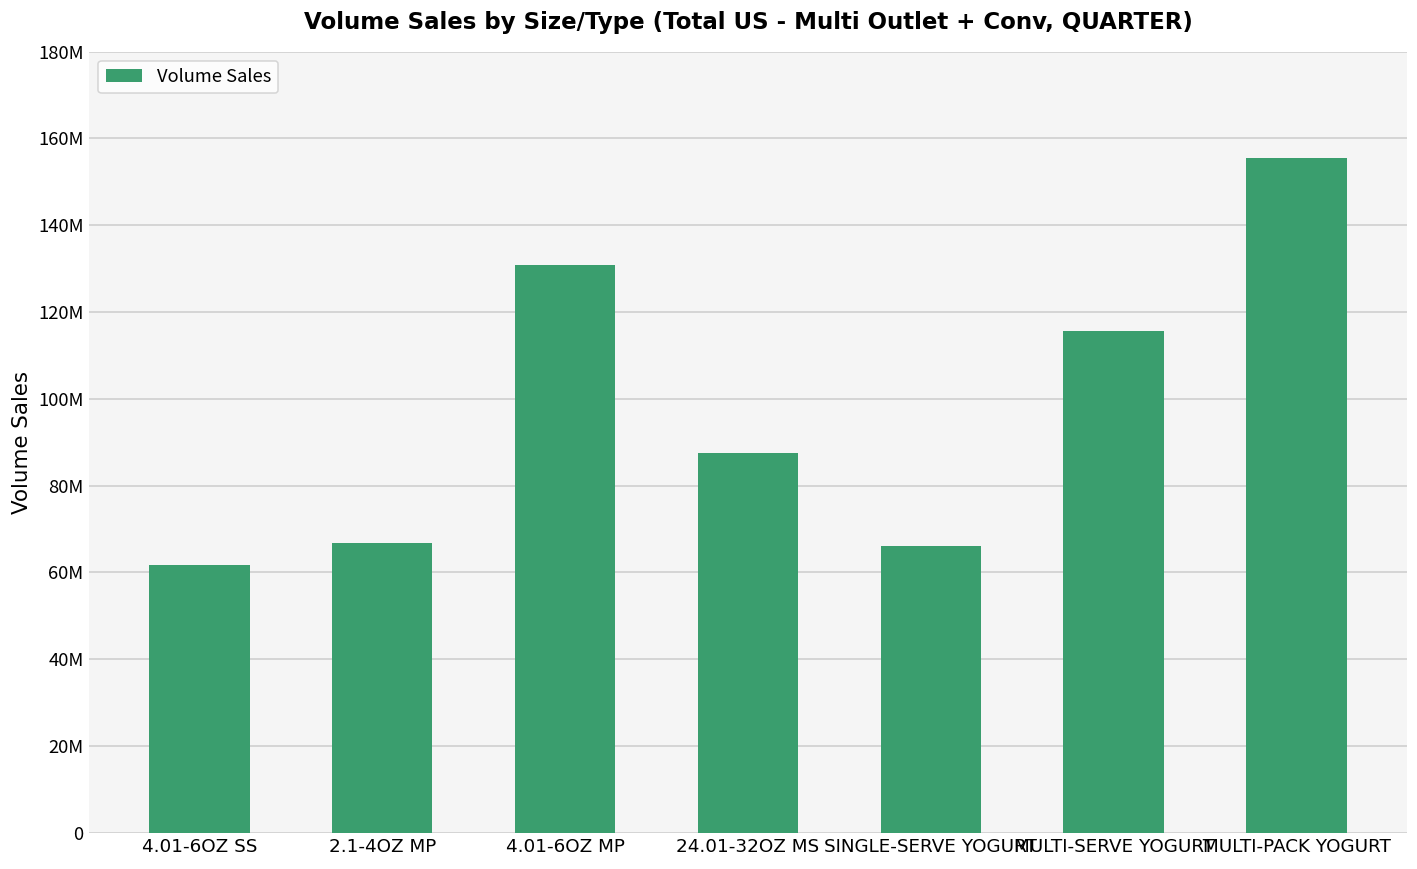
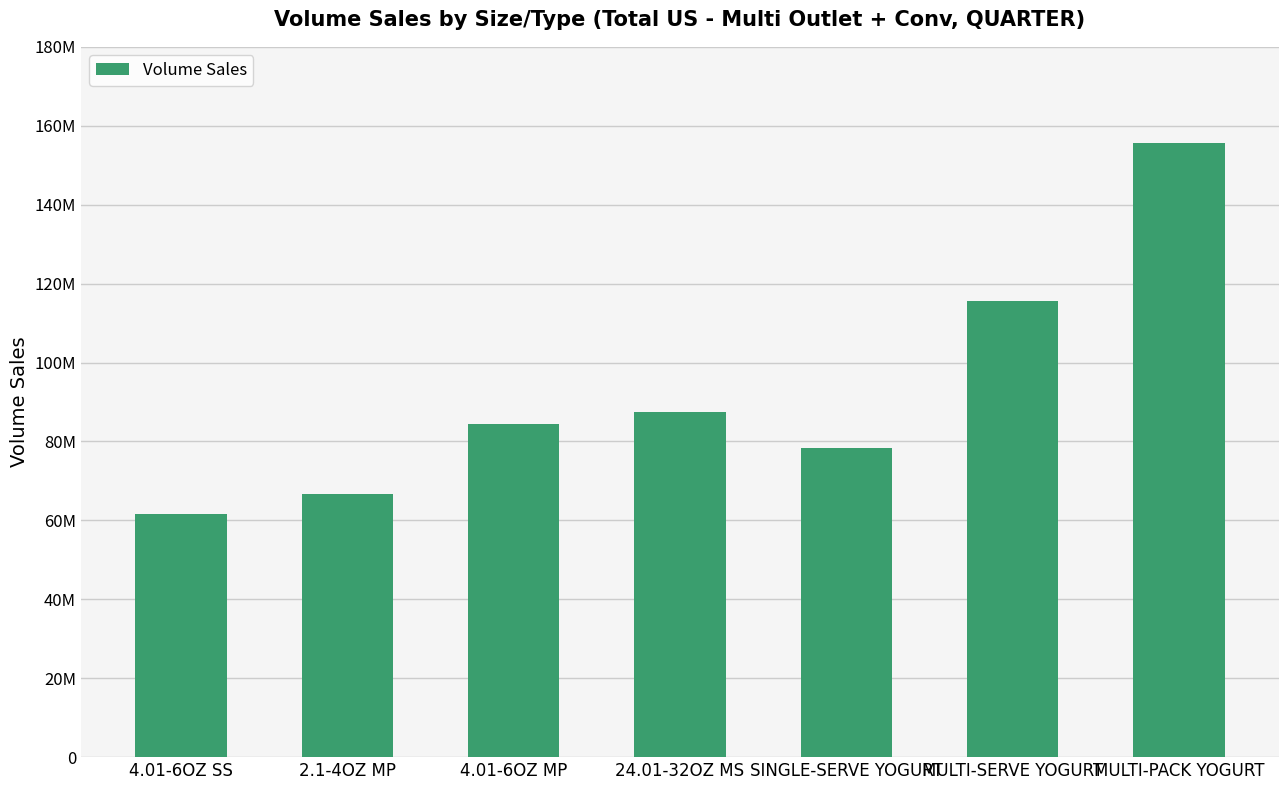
  {
    "4.01-6OZ SS": 62000000,
    "2.1-4OZ MP": 67000000,
-   "4.01-6OZ MP": 131000000,
+   "4.01-6OZ MP": 84000000,
    "24.01-32OZ MS": 87000000,
-   "SINGLE-SERVE YOGURT": 66000000,
+   "SINGLE-SERVE YOGURT": 78000000,
    "MULTI-SERVE YOGURT": 116000000,
    "MULTI-PACK YOGURT": 156000000
  }
